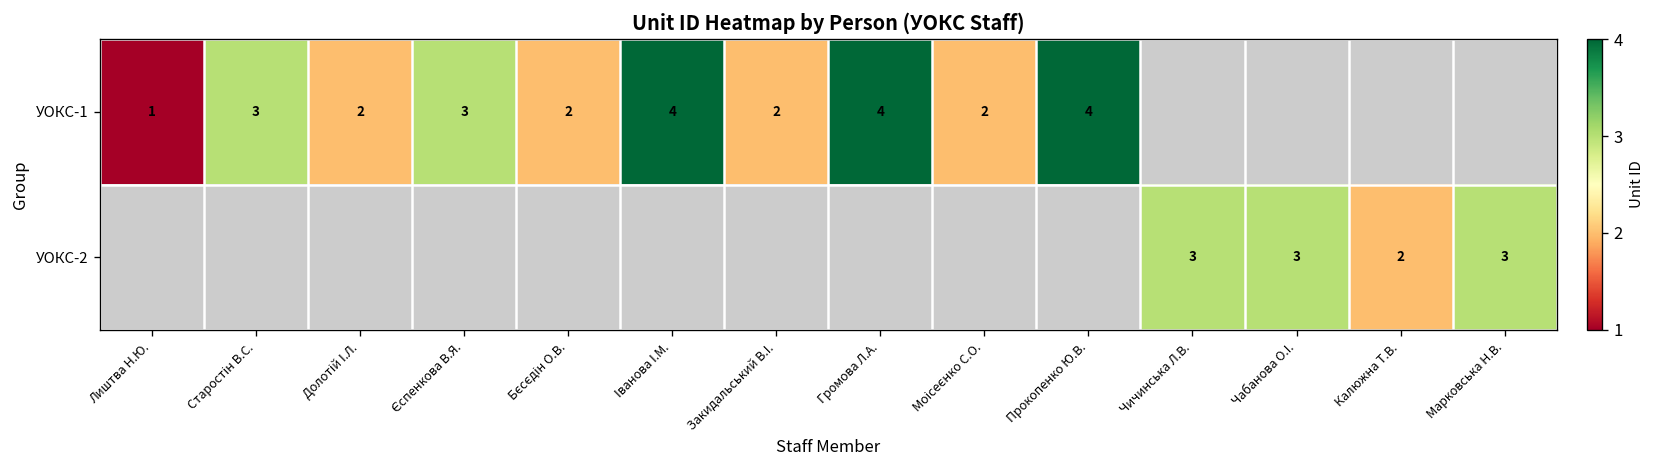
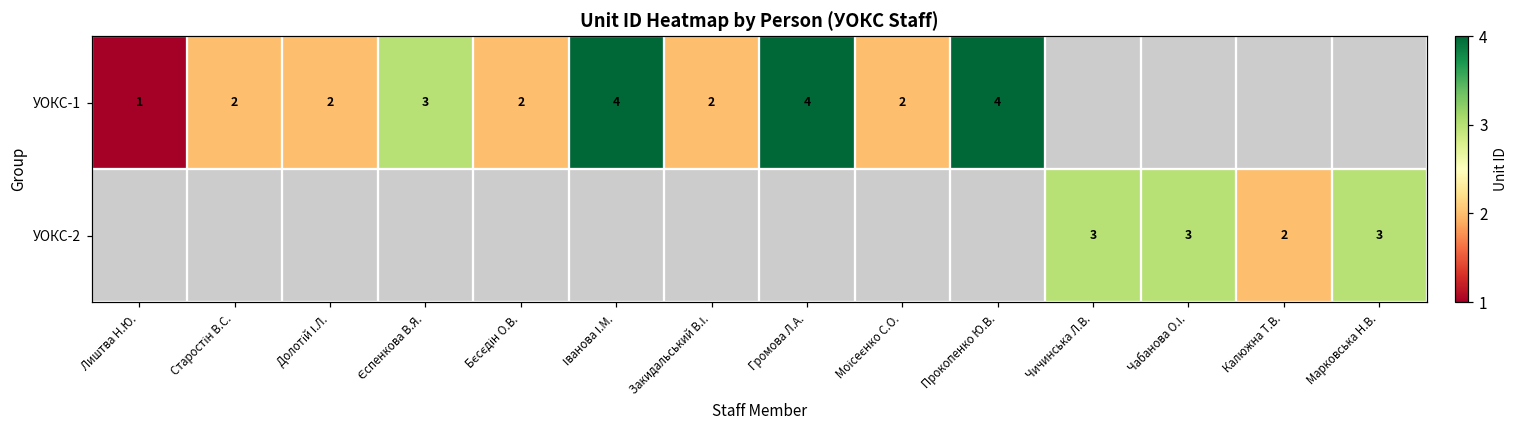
  {
    "УОКС-1": {
      "Лиштва Н.Ю.": 1,
-     "Старостін В.С.": 3,
+     "Старостін В.С.": 2,
      "Долотій І.Л.": 2,
      "Єспенкова В.Я.": 3,
      "Бєсєдін О.В.": 2,
      "Іванова І.М.": 4,
      "Закидальський В.І.": 2,
      "Громова Л.А.": 4,
      "Моісеєнко С.О.": 2,
      "Прокопенко Ю.В.": 4
    },
    "УОКС-2": {
      "Чичинська Л.В.": 3,
      "Чабанова О.І.": 3,
      "Калюжна Т.В.": 2,
      "Марковська Н.В.": 3
    }
  }
